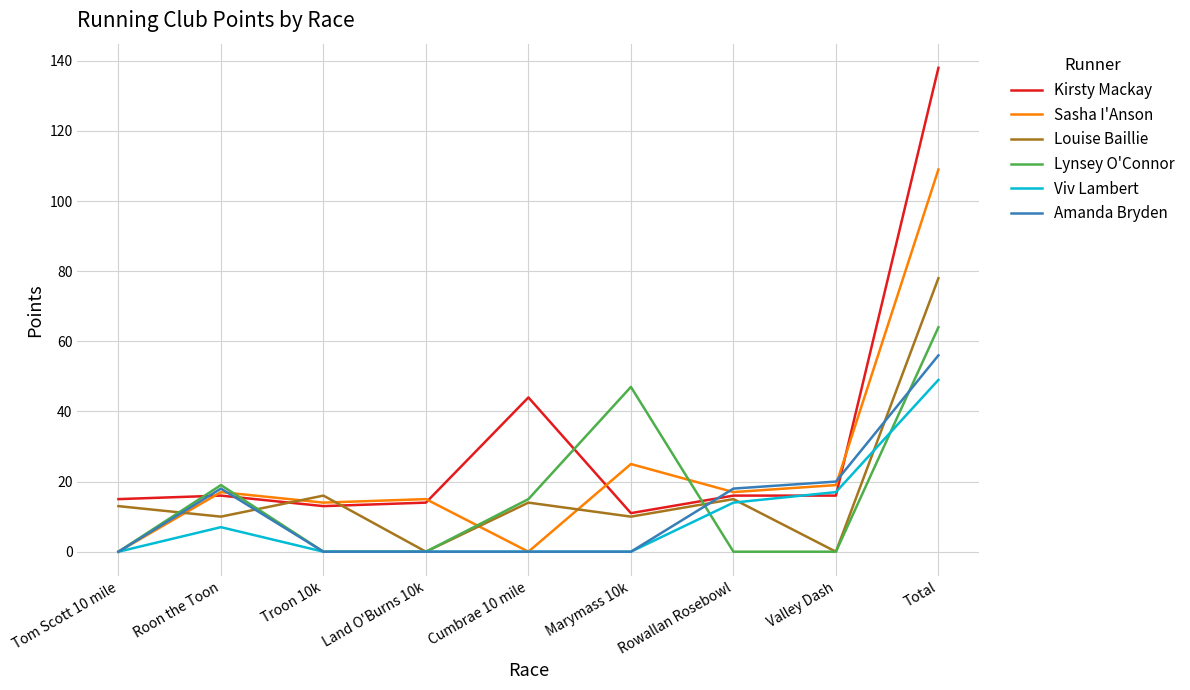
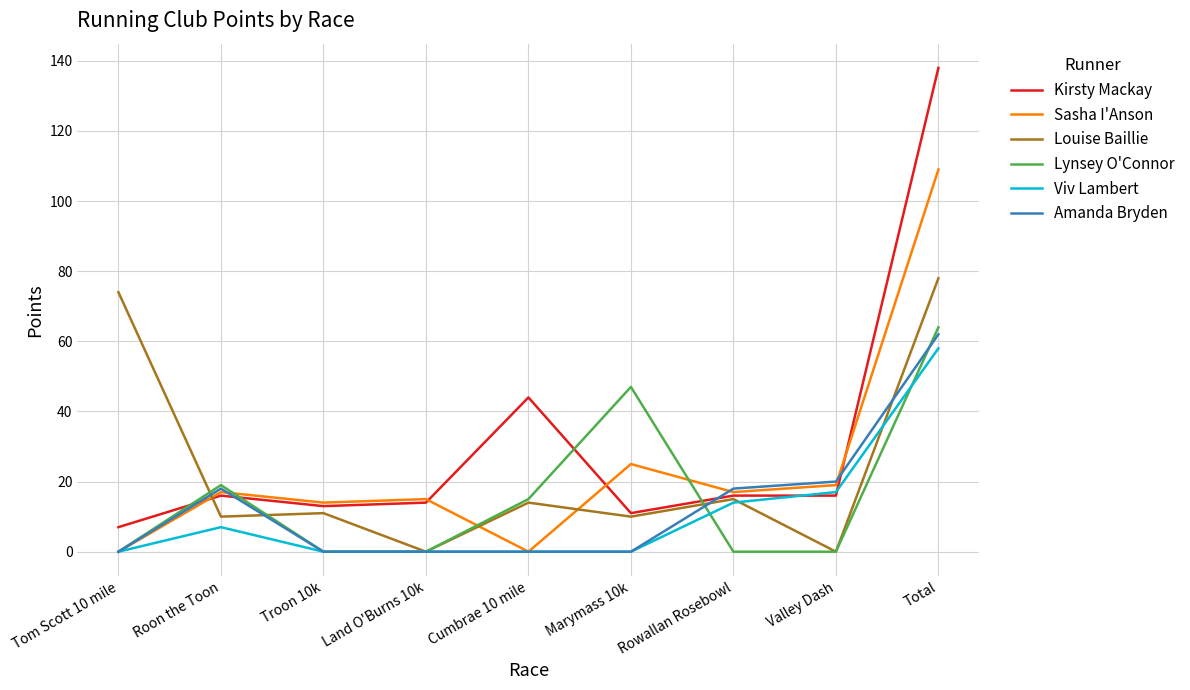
  {
    "Kirsty Mackay": {
-     "Tom Scott 10 mile": 15,
+     "Tom Scott 10 mile": 7,
      "Roon the Toon": 16,
      "Troon 10k": 13,
      "Land O'Burns 10k": 14,
      "Cumbrae 10 mile": 44,
      "Marymass 10k": 11,
      "Rowallan Rosebowl": 16,
      "Valley Dash": 16,
      "Total": 138
    },
    "Sasha I'Anson": {
      "Roon the Toon": 17,
      "Troon 10k": 14,
      "Land O'Burns 10k": 15,
      "Marymass 10k": 25,
      "Rowallan Rosebowl": 17,
      "Valley Dash": 19,
      "Total": 109
    },
    "Louise Baillie": {
-     "Tom Scott 10 mile": 13,
+     "Tom Scott 10 mile": 74,
      "Roon the Toon": 10,
-     "Troon 10k": 16,
+     "Troon 10k": 11,
      "Cumbrae 10 mile": 14,
      "Marymass 10k": 10,
      "Rowallan Rosebowl": 15,
      "Total": 78
    },
    "Lynsey O'Connor": {
      "Roon the Toon": 19,
      "Cumbrae 10 mile": 15,
      "Marymass 10k": 47,
      "Rowallan Rosebowl": 0,
      "Total": 64
    },
    "Viv Lambert": {
      "Roon the Toon": 7,
      "Rowallan Rosebowl": 14,
      "Valley Dash": 17,
-     "Total": 49
+     "Total": 58
    },
    "Amanda Bryden": {
      "Roon the Toon": 18,
      "Rowallan Rosebowl": 18,
      "Valley Dash": 20,
-     "Total": 56
+     "Total": 62
    }
  }
